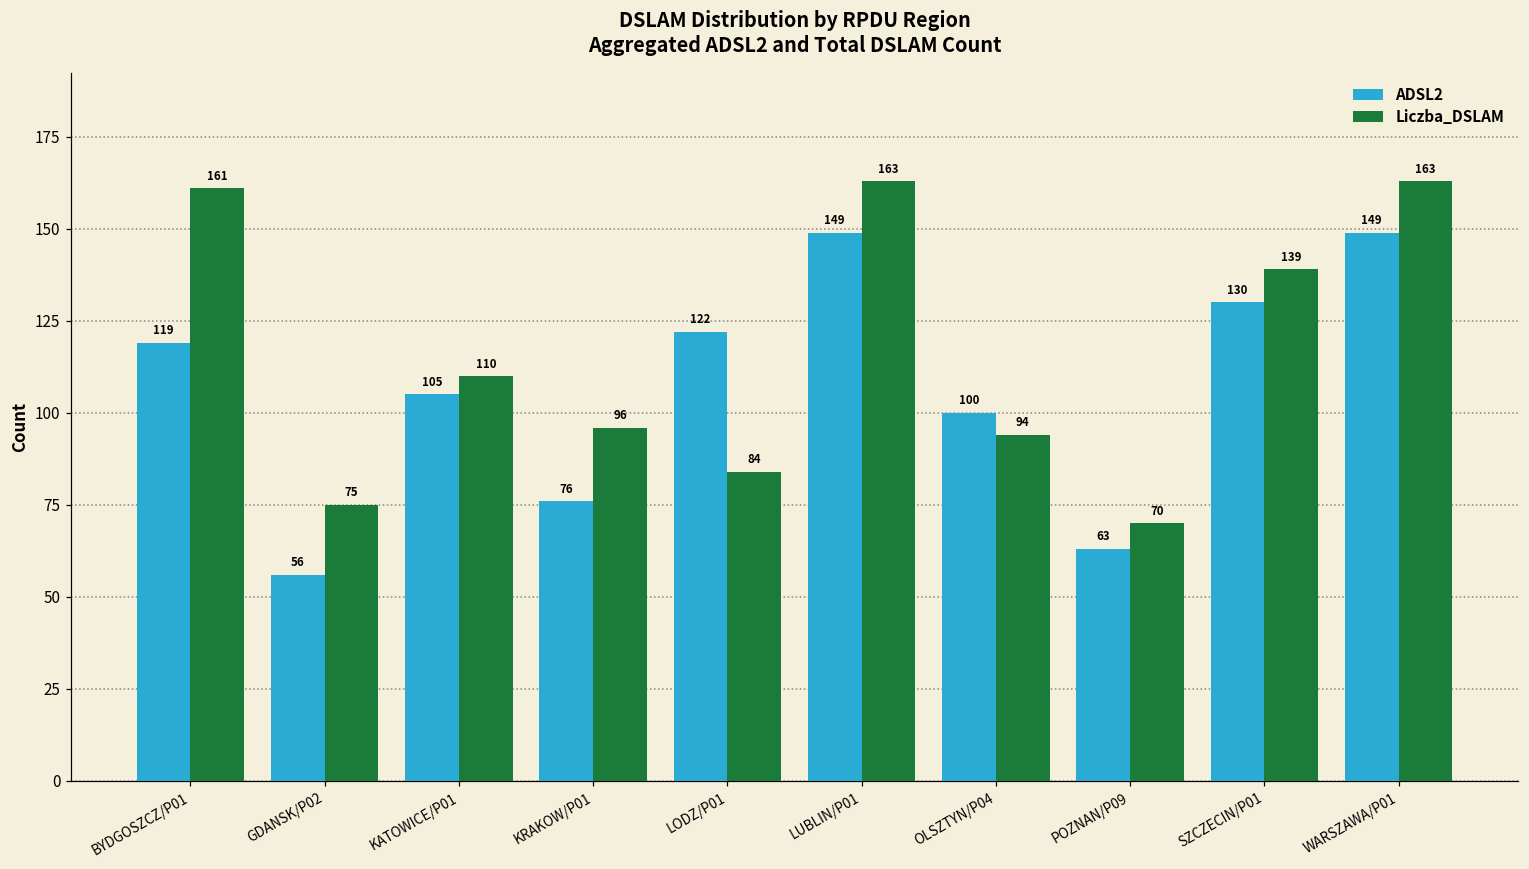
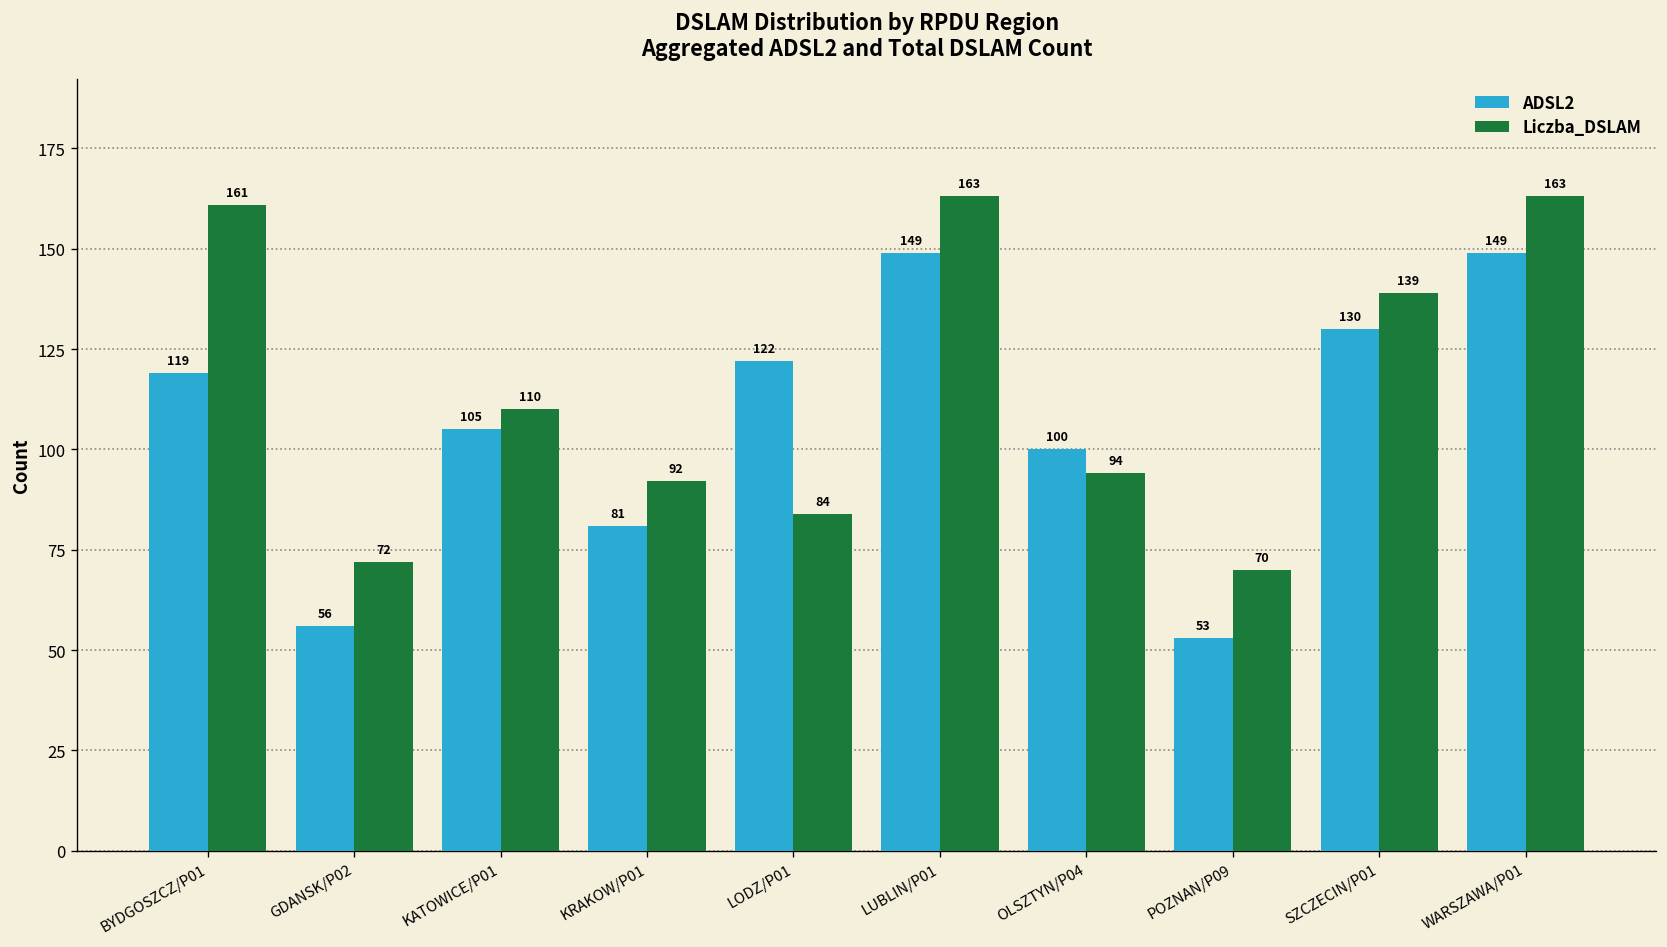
  {
    "ADSL2": {
      "BYDGOSZCZ/P01": 119,
      "GDANSK/P02": 56,
      "KATOWICE/P01": 105,
-     "KRAKOW/P01": 76,
+     "KRAKOW/P01": 81,
      "LODZ/P01": 122,
      "LUBLIN/P01": 149,
      "OLSZTYN/P04": 100,
-     "POZNAN/P09": 63,
+     "POZNAN/P09": 53,
      "SZCZECIN/P01": 130,
      "WARSZAWA/P01": 149
    },
    "Liczba_DSLAM": {
      "BYDGOSZCZ/P01": 161,
-     "GDANSK/P02": 75,
+     "GDANSK/P02": 72,
      "KATOWICE/P01": 110,
-     "KRAKOW/P01": 96,
+     "KRAKOW/P01": 92,
      "LODZ/P01": 84,
      "LUBLIN/P01": 163,
      "OLSZTYN/P04": 94,
      "POZNAN/P09": 70,
      "SZCZECIN/P01": 139,
      "WARSZAWA/P01": 163
    }
  }
